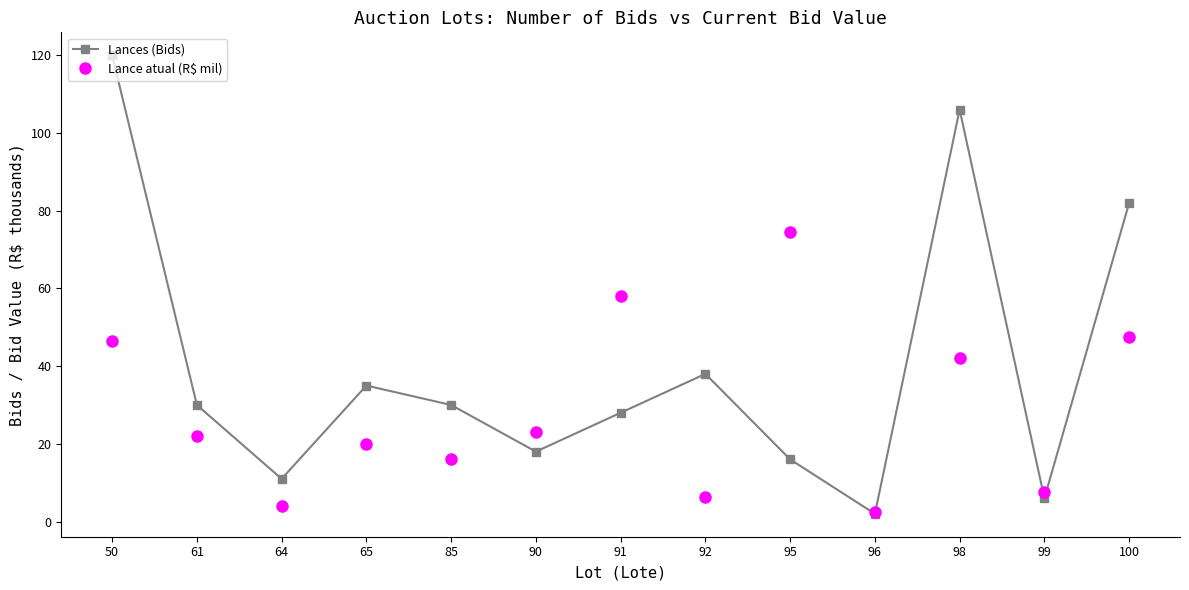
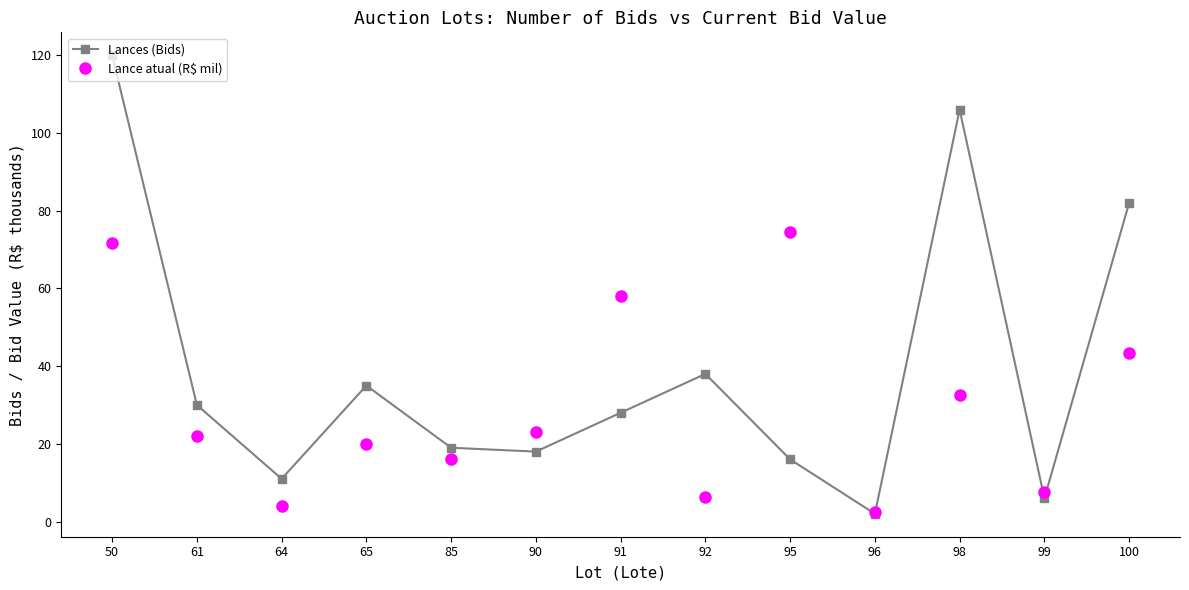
  {
    "Lances (Bids)": {
      "61": 30,
      "64": 11,
      "65": 35,
-     "85": 30,
+     "85": 19,
      "90": 18,
      "91": 28,
      "92": 38,
      "95": 16,
      "98": 106,
      "99": 6,
      "100": 82
    },
    "Lance atual (R$ mil)": {
-     "50": 47,
+     "50": 72,
      "61": 22,
      "64": 4,
      "65": 20,
      "85": 16,
      "90": 23,
      "91": 58,
      "92": 6,
      "95": 75,
-     "98": 42,
+     "98": 33,
      "99": 8,
-     "100": 48
+     "100": 44
    }
  }
